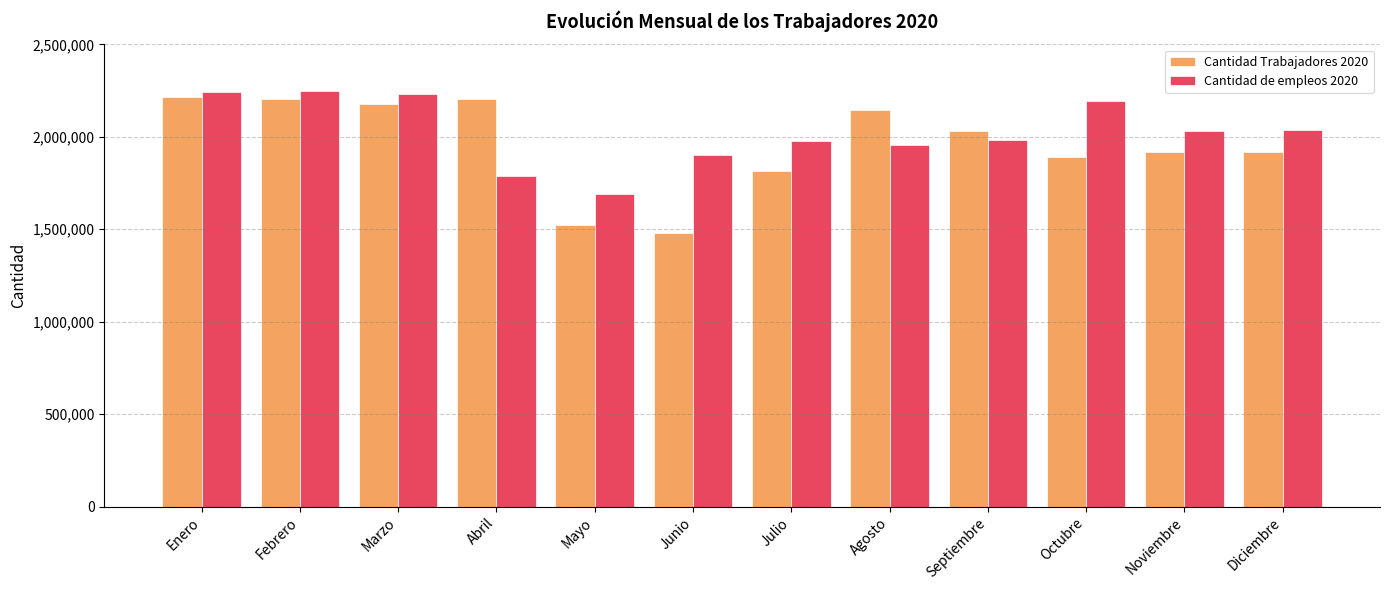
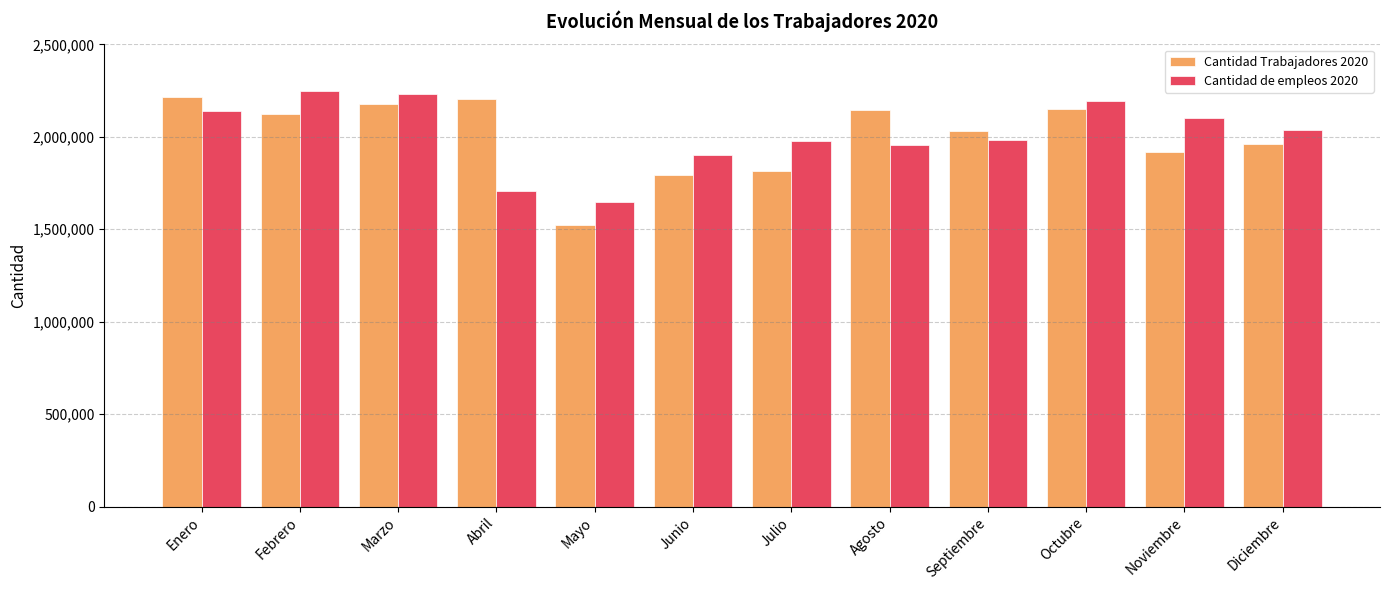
  {
    "Cantidad Trabajadores 2020": {
      "Enero": "2,210,000",
-     "Febrero": "2,200,000",
+     "Febrero": "2,120,000",
      "Marzo": "2,180,000",
      "Abril": "2,200,000",
      "Mayo": "1,520,000",
-     "Junio": "1,480,000",
+     "Junio": "1,790,000",
      "Julio": "1,810,000",
      "Agosto": "2,150,000",
      "Septiembre": "2,030,000",
-     "Octubre": "1,890,000",
+     "Octubre": "2,150,000",
      "Noviembre": "1,920,000",
-     "Diciembre": "1,920,000"
+     "Diciembre": "1,960,000"
    },
    "Cantidad de empleos 2020": {
-     "Enero": "2,240,000",
+     "Enero": "2,140,000",
      "Febrero": "2,250,000",
      "Marzo": "2,230,000",
-     "Abril": "1,790,000",
-     "Mayo": "1,690,000",
+     "Abril": "1,710,000",
+     "Mayo": "1,650,000",
      "Junio": "1,900,000",
      "Julio": "1,980,000",
      "Agosto": "1,950,000",
      "Septiembre": "1,980,000",
      "Octubre": "2,190,000",
-     "Noviembre": "2,030,000",
+     "Noviembre": "2,100,000",
      "Diciembre": "2,030,000"
    }
  }
